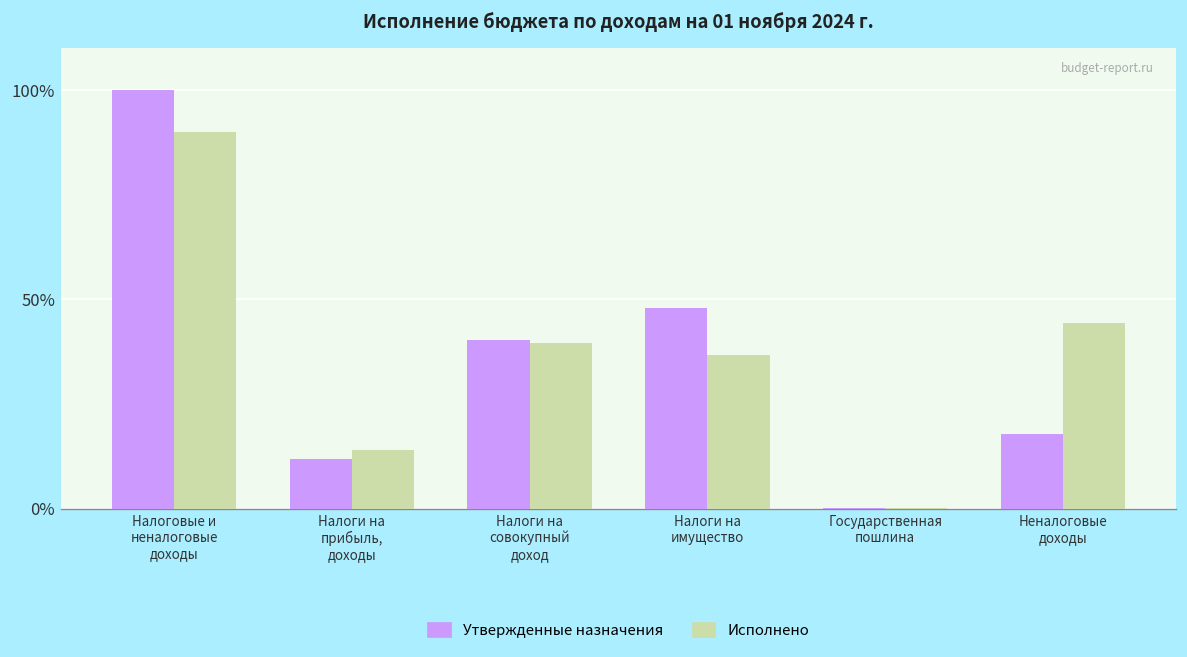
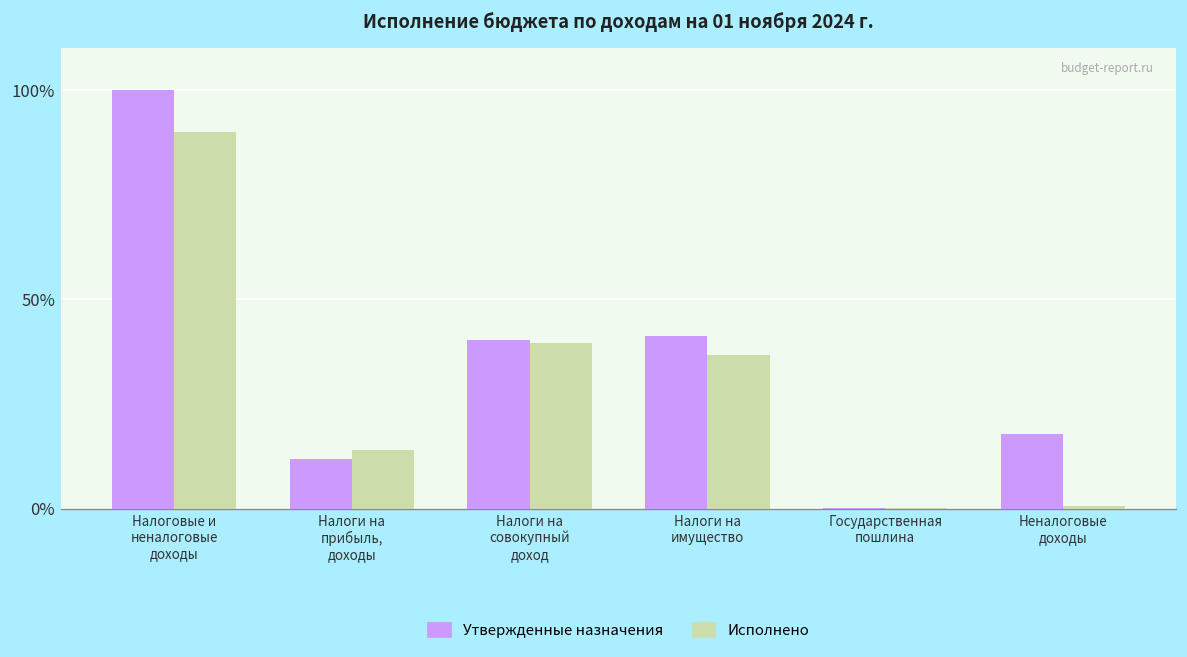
  {
    "Утвержденные назначения": {
      "Налоговые и неналоговые доходы": "100%",
      "Налоги на прибыль, доходы": "12%",
      "Налоги на совокупный доход": "40%",
-     "Налоги на имущество": "48%",
+     "Налоги на имущество": "41%",
      "Неналоговые доходы": "18%"
    },
    "Исполнено": {
      "Налоговые и неналоговые доходы": "90%",
      "Налоги на прибыль, доходы": "14%",
      "Налоги на совокупный доход": "39%",
      "Налоги на имущество": "37%",
-     "Неналоговые доходы": "44%"
+     "Неналоговые доходы": "1%"
    }
  }
